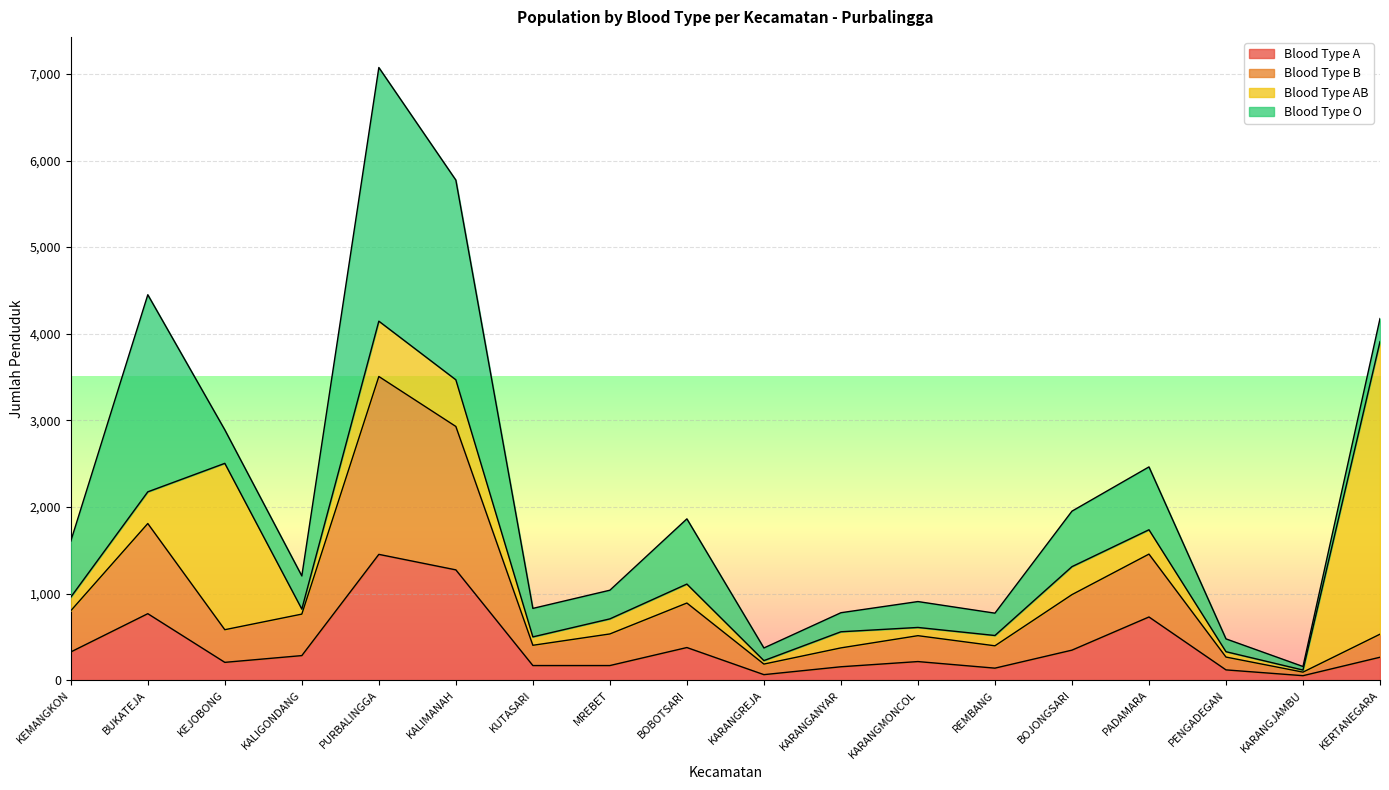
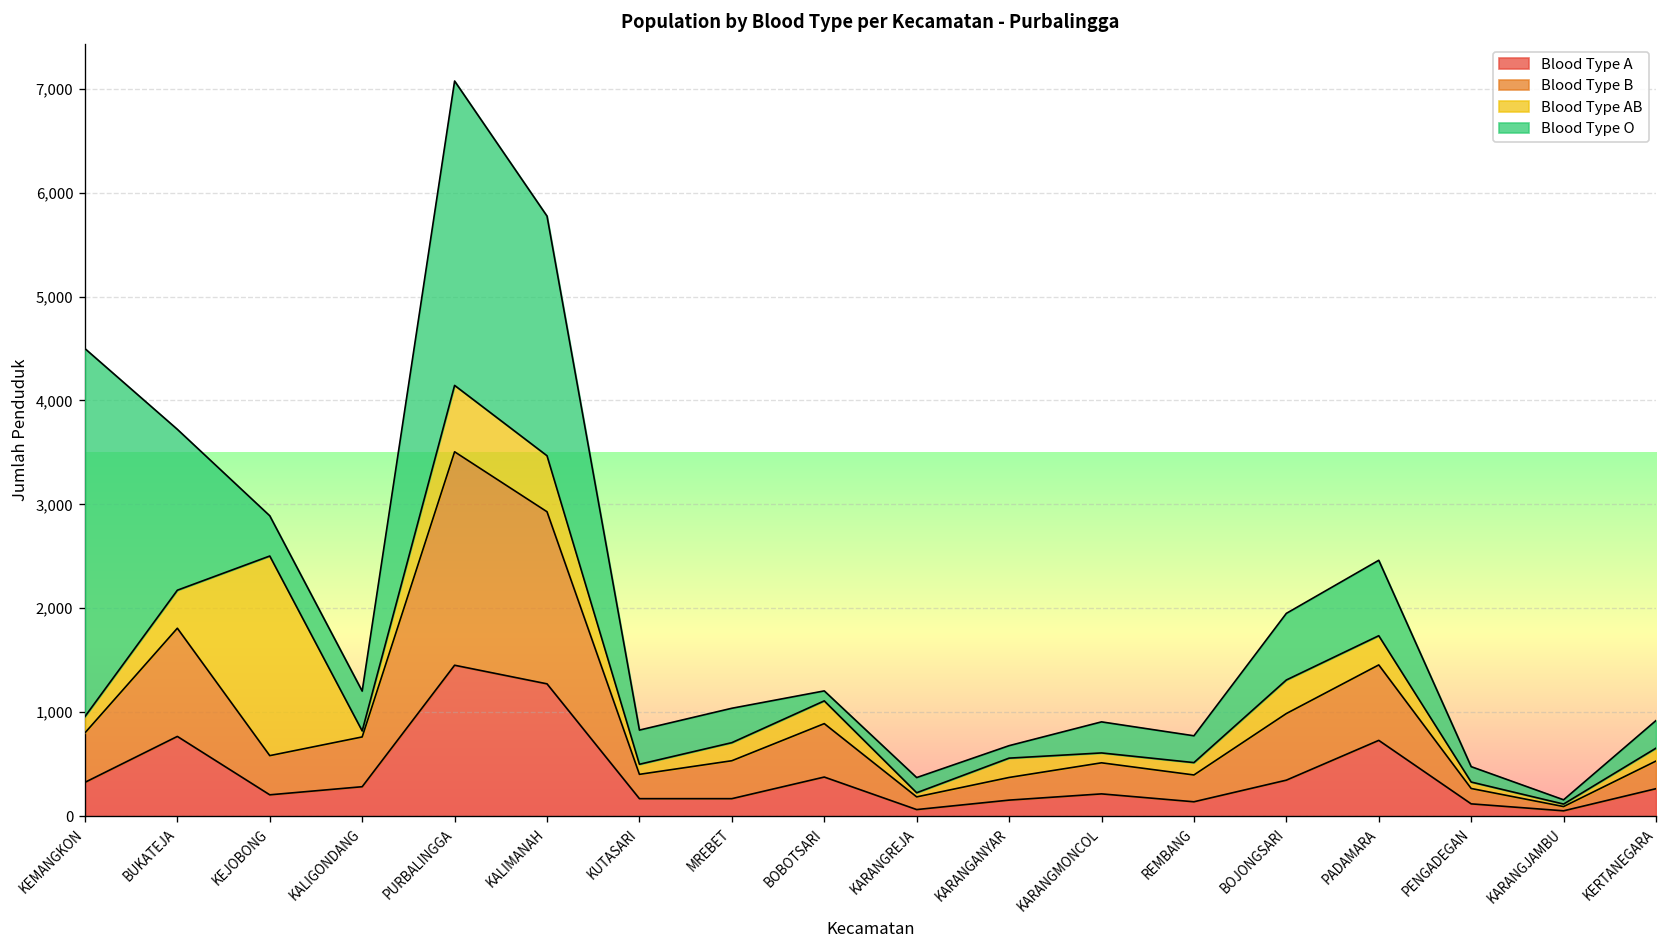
  {
    "Blood Type AB": {
      "KEMANGKON": "200",
      "BUKATEJA": "400",
      "KEJOBONG": "1,900",
      "KALIGONDANG": "100",
      "PURBALINGGA": "600",
      "KALIMANAH": "500",
      "KUTASARI": "100",
      "MREBET": "200",
      "BOBOTSARI": "200",
      "KARANGREJA": "0",
      "KARANGANYAR": "200",
      "KARANGMONCOL": "100",
      "REMBANG": "100",
      "BOJONGSARI": "300",
      "PADAMARA": "300",
      "PENGADEGAN": "100",
-     "KERTANEGARA": "3,400"
+     "KERTANEGARA": "100"
    },
    "Blood Type O": {
-     "KEMANGKON": "600",
-     "BUKATEJA": "2,300",
+     "KEMANGKON": "3,500",
+     "BUKATEJA": "1,500",
      "KEJOBONG": "400",
      "KALIGONDANG": "400",
      "PURBALINGGA": "2,900",
      "KALIMANAH": "2,300",
      "KUTASARI": "300",
      "MREBET": "300",
-     "BOBOTSARI": "800",
+     "BOBOTSARI": "100",
      "KARANGREJA": "100",
-     "KARANGANYAR": "200",
+     "KARANGANYAR": "100",
      "KARANGMONCOL": "300",
      "REMBANG": "300",
      "BOJONGSARI": "600",
      "PADAMARA": "700",
      "PENGADEGAN": "100",
      "KARANGJAMBU": "0",
      "KERTANEGARA": "300"
    }
  }
